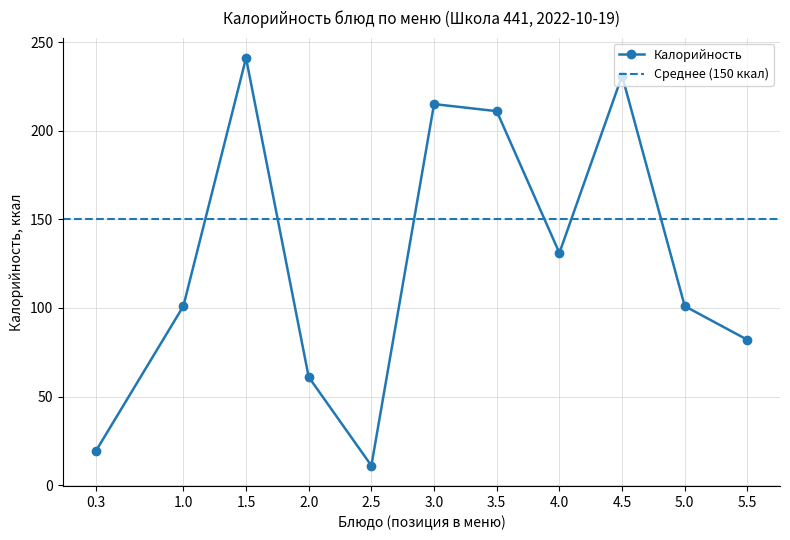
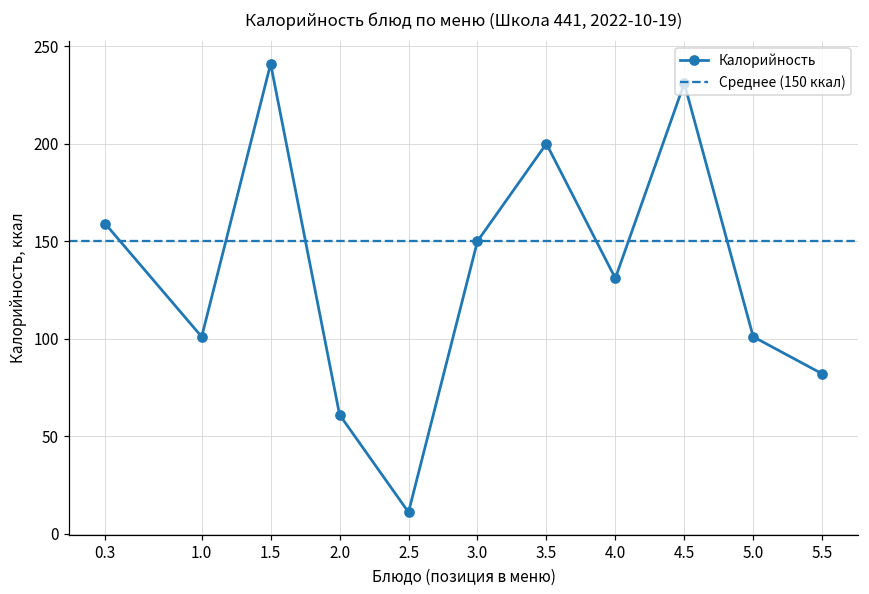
  {
-   "0.3": 19,
+   "0.3": 159,
    "1.0": 101,
    "1.5": 241,
    "2.0": 61,
    "2.5": 11,
-   "3.0": 215,
-   "3.5": 211,
+   "3.0": 150,
+   "3.5": 200,
    "4.0": 131,
    "5.0": 101,
    "5.5": 82
  }
